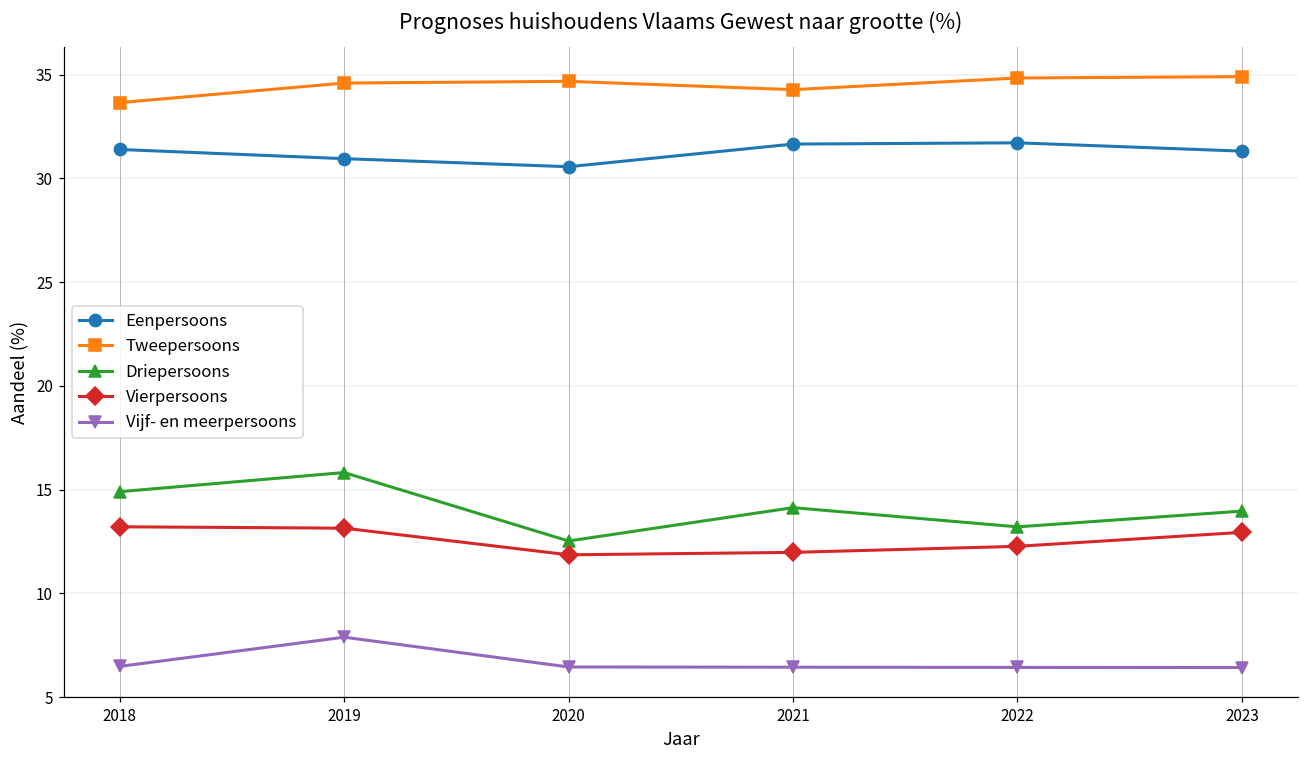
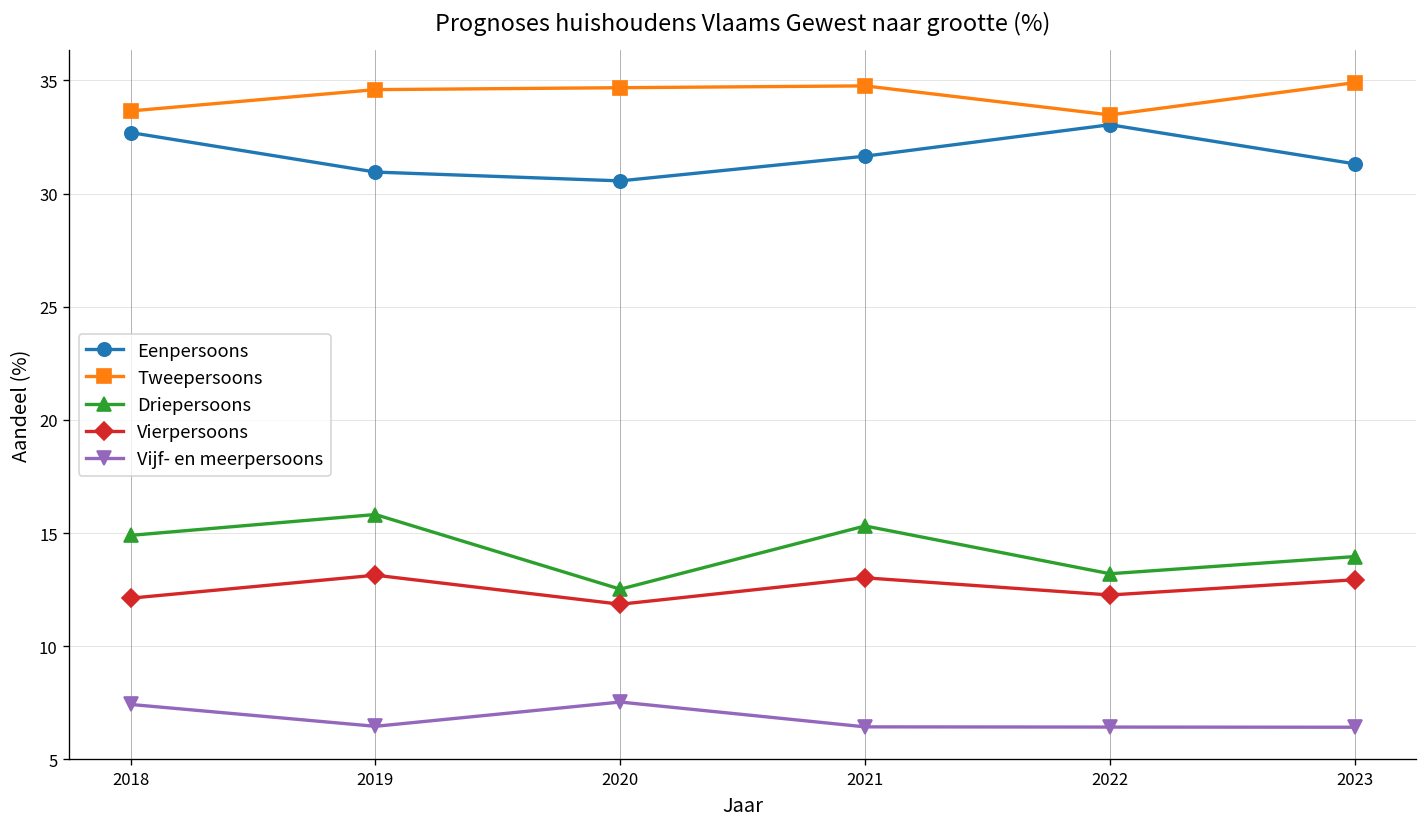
  {
    "Eenpersoons": {
-     "2018": 31.4,
+     "2018": 32.7,
      "2019": 30.9,
      "2020": 30.6,
      "2021": 31.7,
-     "2022": 31.7,
+     "2022": 33.0,
      "2023": 31.3
    },
    "Tweepersoons": {
      "2018": 33.6,
      "2019": 34.6,
      "2020": 34.7,
-     "2021": 34.3,
-     "2022": 34.8,
+     "2021": 34.8,
+     "2022": 33.5,
      "2023": 34.9
    },
    "Driepersoons": {
      "2018": 14.9,
      "2019": 15.8,
      "2020": 12.5,
-     "2021": 14.1,
+     "2021": 15.3,
      "2022": 13.2,
      "2023": 14.0
    },
    "Vierpersoons": {
-     "2018": 13.2,
+     "2018": 12.1,
      "2019": 13.1,
      "2020": 11.9,
-     "2021": 12.0,
+     "2021": 13.0,
      "2022": 12.3,
      "2023": 12.9
    },
    "Vijf- en meerpersoons": {
-     "2018": 6.5,
-     "2019": 7.9,
-     "2020": 6.5,
+     "2018": 7.4,
+     "2019": 6.5,
+     "2020": 7.5,
      "2021": 6.4,
      "2022": 6.4,
      "2023": 6.4
    }
  }
